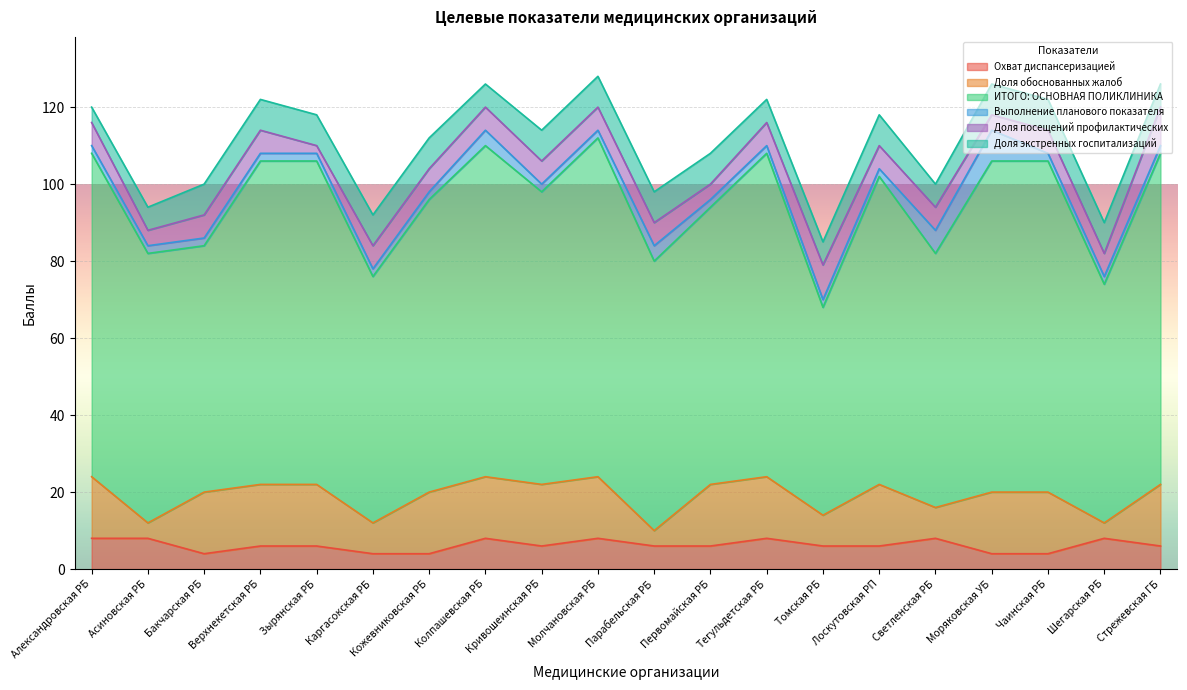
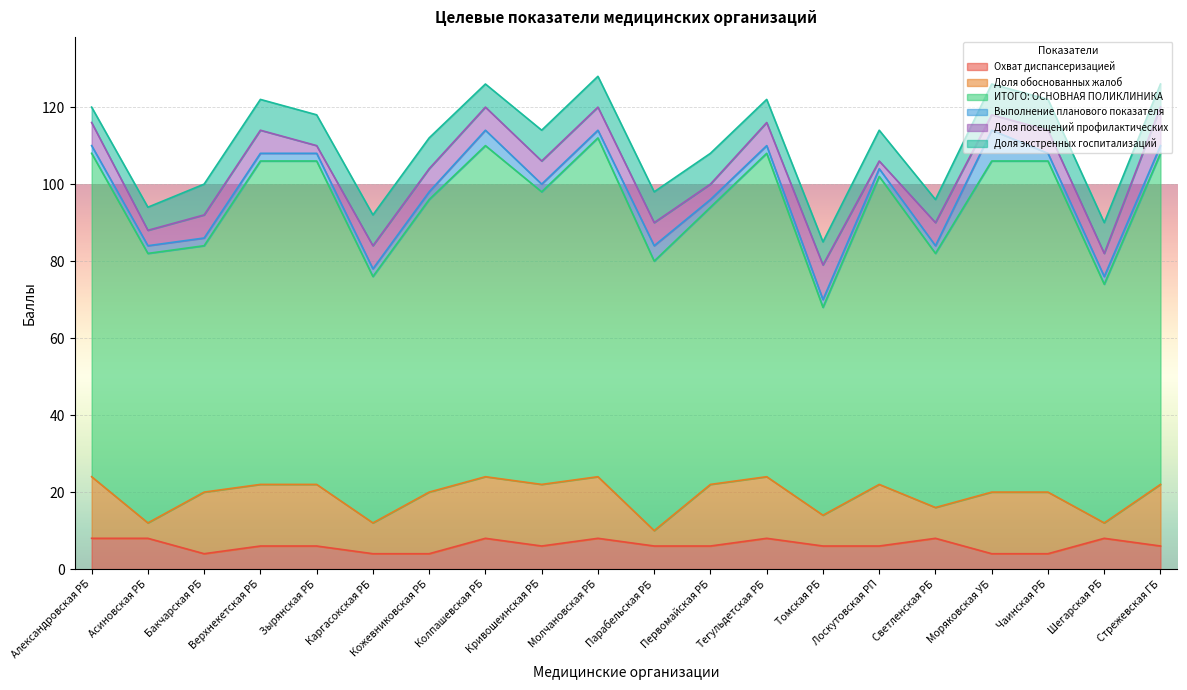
  {
    "Выполнение планового показателя": {
      "Александровская РБ": 2,
      "Асиновская РБ": 2,
      "Бакчарская РБ": 2,
      "Верхнекетская РБ": 2,
      "Зырянская РБ": 2,
      "Каргасокская РБ": 2,
      "Кожевниковская РБ": 2,
      "Колпашевская РБ": 4,
      "Кривошеинская РБ": 2,
      "Молчановская РБ": 2,
      "Парабельская РБ": 4,
      "Первомайская РБ": 2,
      "Тегульдетская РБ": 2,
      "Томская РБ": 2,
      "Лоскутовская РП": 2,
-     "Светленская РБ": 6,
+     "Светленская РБ": 2,
      "Чаинская РБ": 2,
      "Шегарская РБ": 2
    },
    "Доля посещений профилактических": {
      "Александровская РБ": 6,
      "Асиновская РБ": 4,
      "Бакчарская РБ": 6,
      "Верхнекетская РБ": 6,
      "Зырянская РБ": 2,
      "Каргасокская РБ": 6,
      "Кожевниковская РБ": 6,
      "Колпашевская РБ": 6,
      "Кривошеинская РБ": 6,
      "Молчановская РБ": 6,
      "Парабельская РБ": 6,
      "Первомайская РБ": 4,
      "Тегульдетская РБ": 6,
      "Томская РБ": 9,
-     "Лоскутовская РП": 6,
+     "Лоскутовская РП": 2,
      "Светленская РБ": 6,
      "Шегарская РБ": 6
    }
  }
